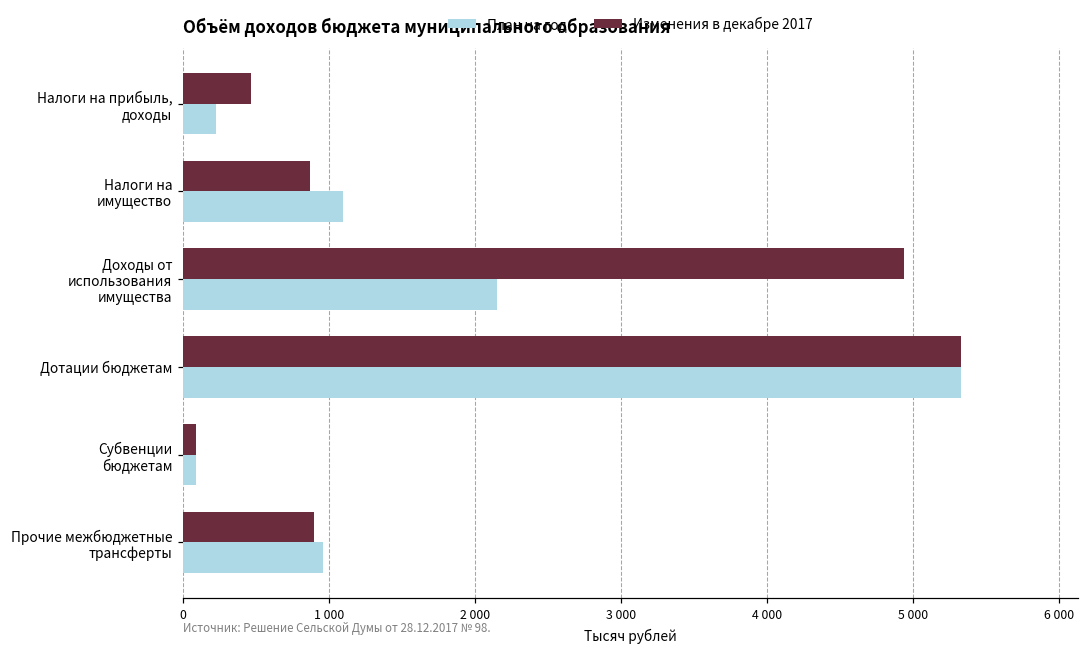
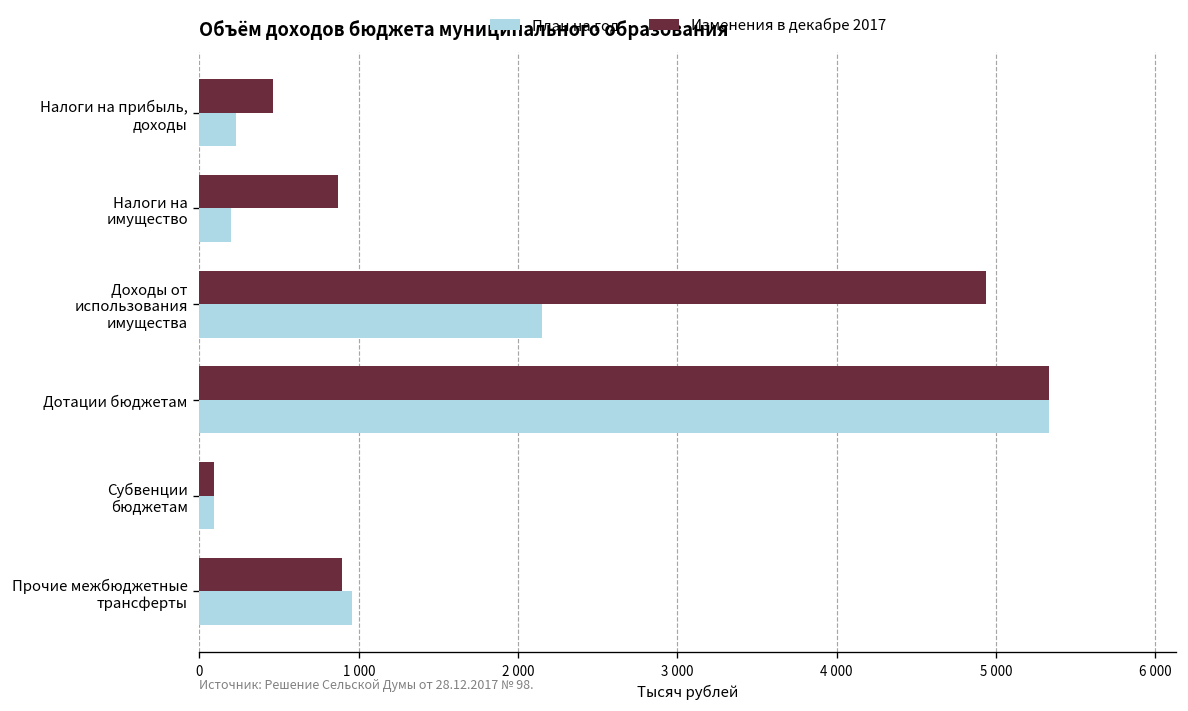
  {
    "План на год": {
      "Налоги на прибыль, доходы": 230,
-     "Налоги на имущество": 1100,
+     "Налоги на имущество": 200,
      "Доходы от использования имущества": 2150,
      "Дотации бюджетам": 5330,
      "Субвенции бюджетам": 90,
      "Прочие межбюджетные трансферты": 960
    },
    "Изменения в декабре 2017": {
      "Налоги на прибыль, доходы": 460,
      "Налоги на имущество": 870,
      "Доходы от использования имущества": 4940,
      "Дотации бюджетам": 5330,
      "Субвенции бюджетам": 90,
      "Прочие межбюджетные трансферты": 900
    }
  }
